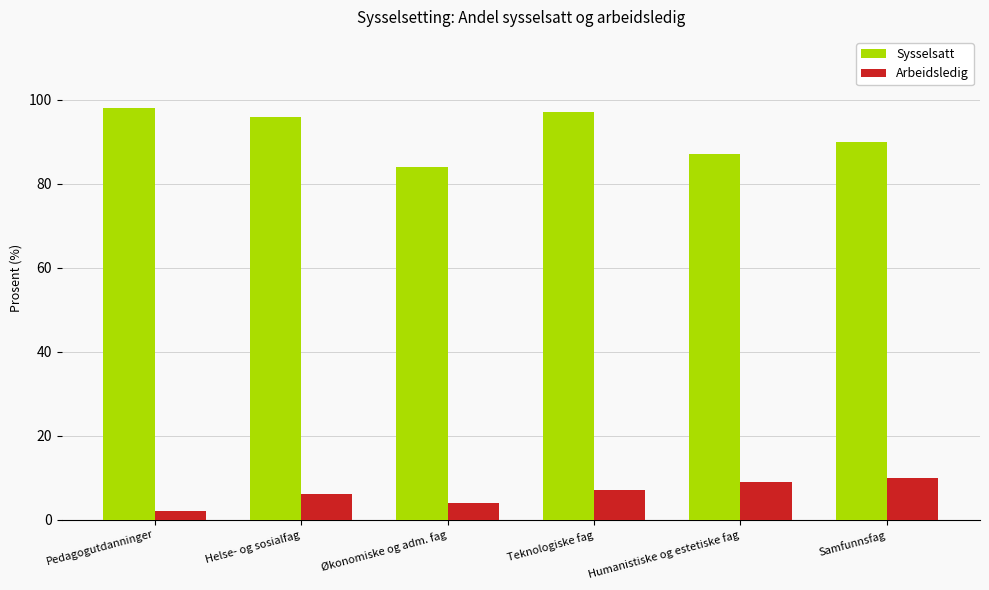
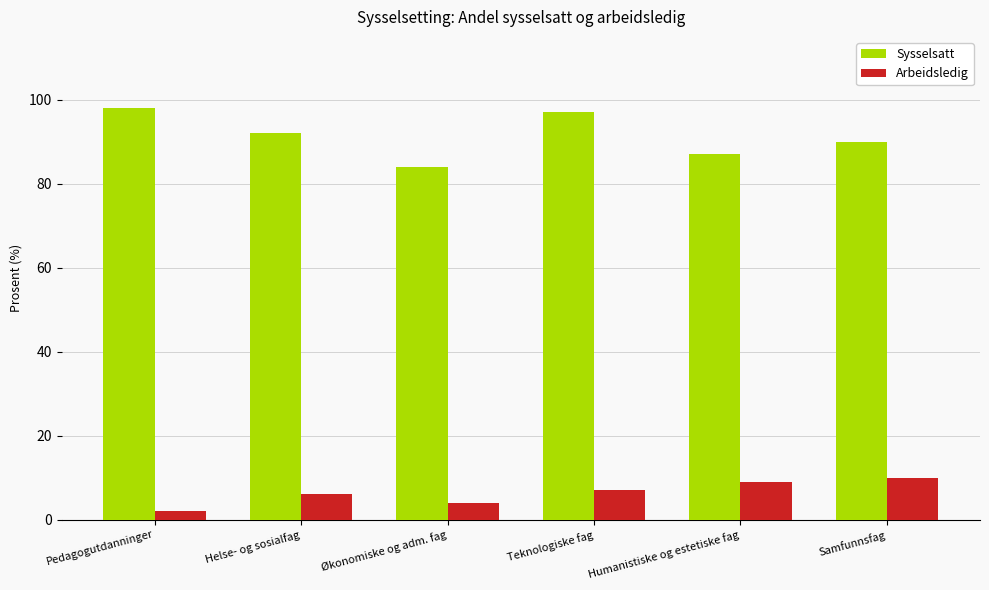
  {
    "Sysselsatt": {
      "Pedagogutdanninger": 98,
-     "Helse- og sosialfag": 96,
+     "Helse- og sosialfag": 92,
      "Økonomiske og adm. fag": 84,
      "Teknologiske fag": 97,
      "Humanistiske og estetiske fag": 87,
      "Samfunnsfag": 90
    },
    "Arbeidsledig": {
      "Pedagogutdanninger": 2,
      "Helse- og sosialfag": 6,
      "Økonomiske og adm. fag": 4,
      "Teknologiske fag": 7,
      "Humanistiske og estetiske fag": 9,
      "Samfunnsfag": 10
    }
  }
